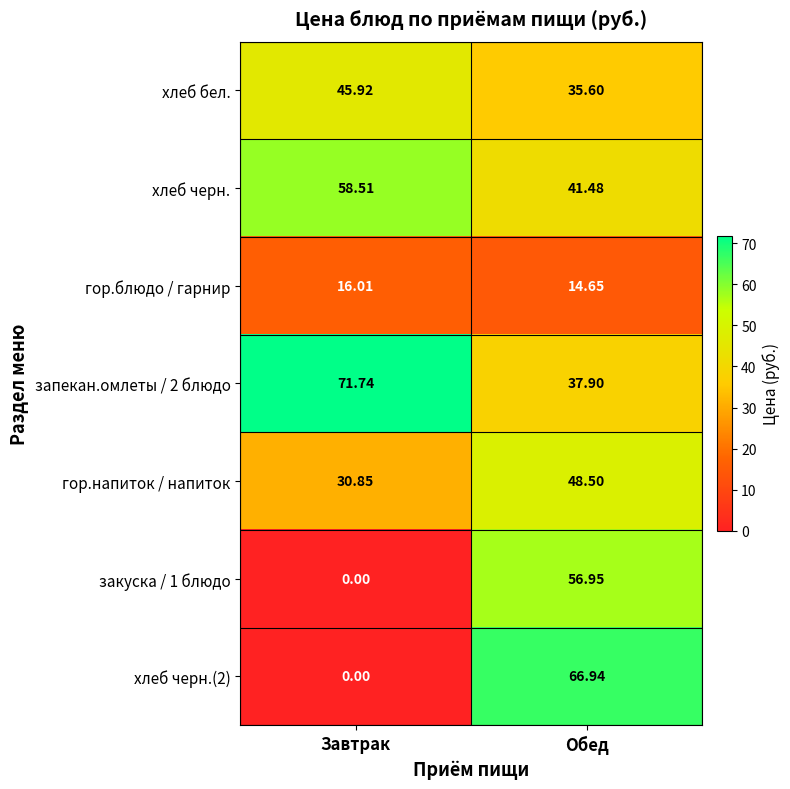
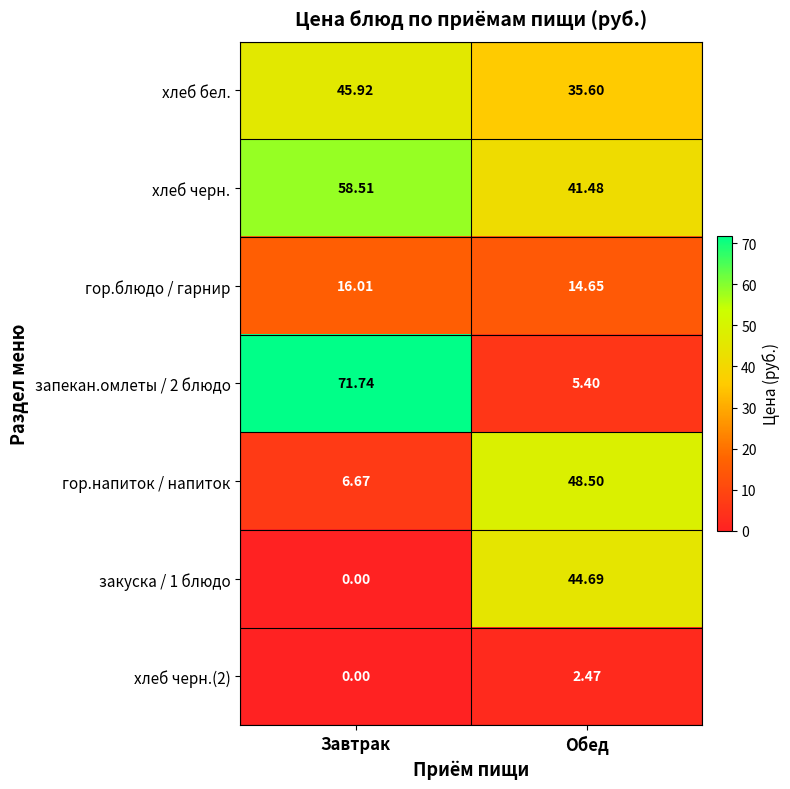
  {
    "хлеб бел.": {
      "Завтрак": 45.92,
      "Обед": 35.60
    },
    "хлеб черн.": {
      "Завтрак": 58.51,
      "Обед": 41.48
    },
    "гор.блюдо / гарнир": {
      "Завтрак": 16.01,
      "Обед": 14.65
    },
    "запекан.омлеты / 2 блюдо": {
      "Завтрак": 71.74,
-     "Обед": 37.90
+     "Обед": 5.40
    },
    "гор.напиток / напиток": {
-     "Завтрак": 30.85,
+     "Завтрак": 6.67,
      "Обед": 48.50
    },
    "закуска / 1 блюдо": {
      "Завтрак": 0.00,
-     "Обед": 56.95
+     "Обед": 44.69
    },
    "хлеб черн.(2)": {
      "Завтрак": 0.00,
-     "Обед": 66.94
+     "Обед": 2.47
    }
  }
